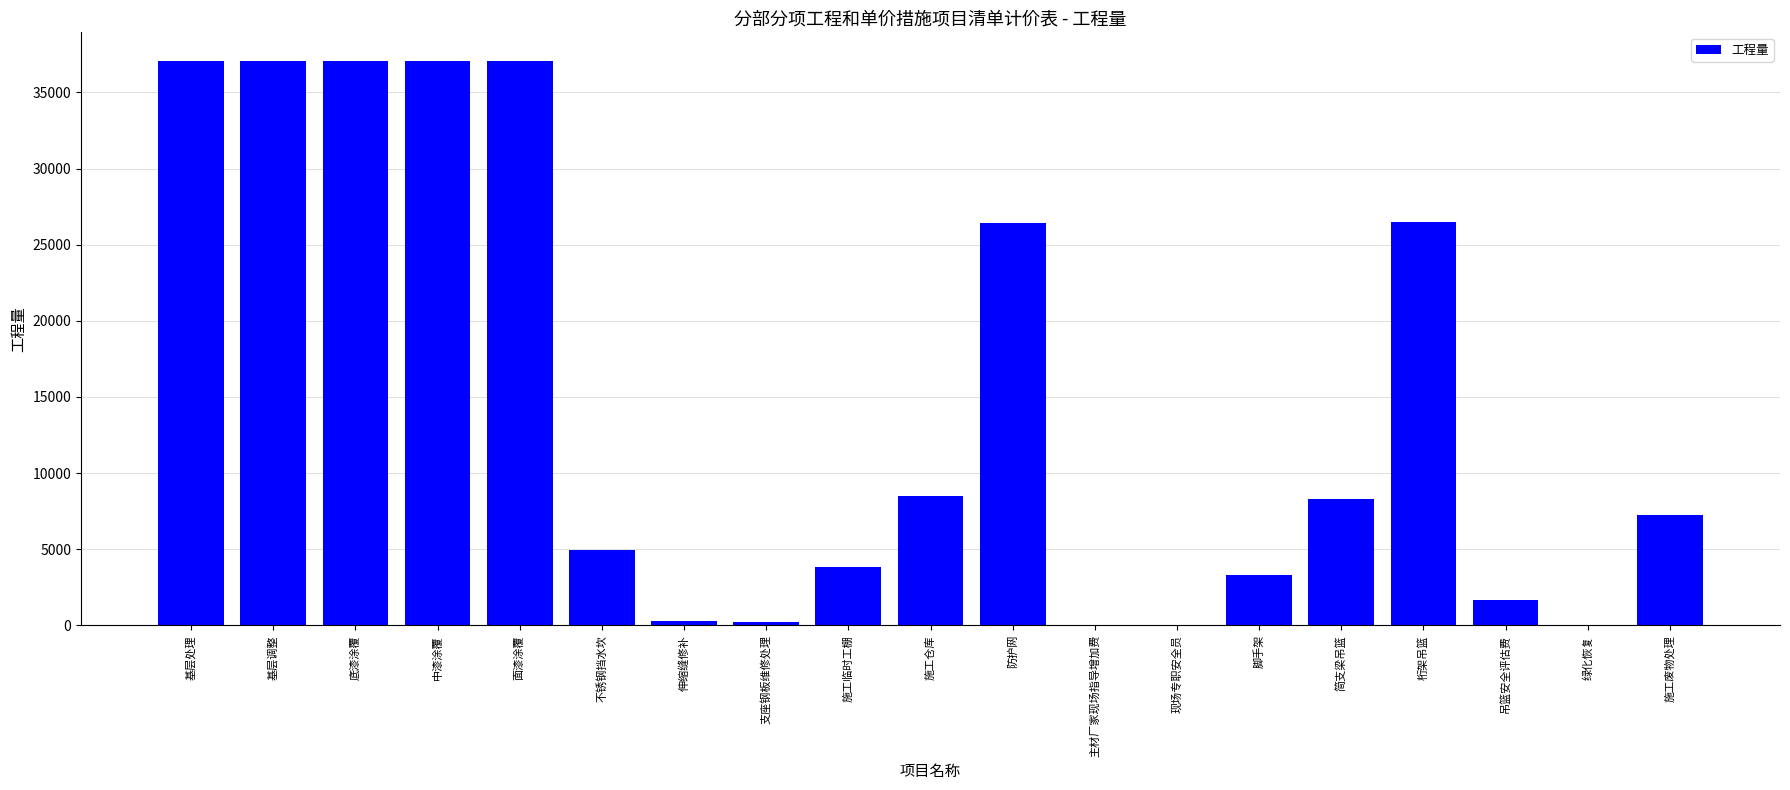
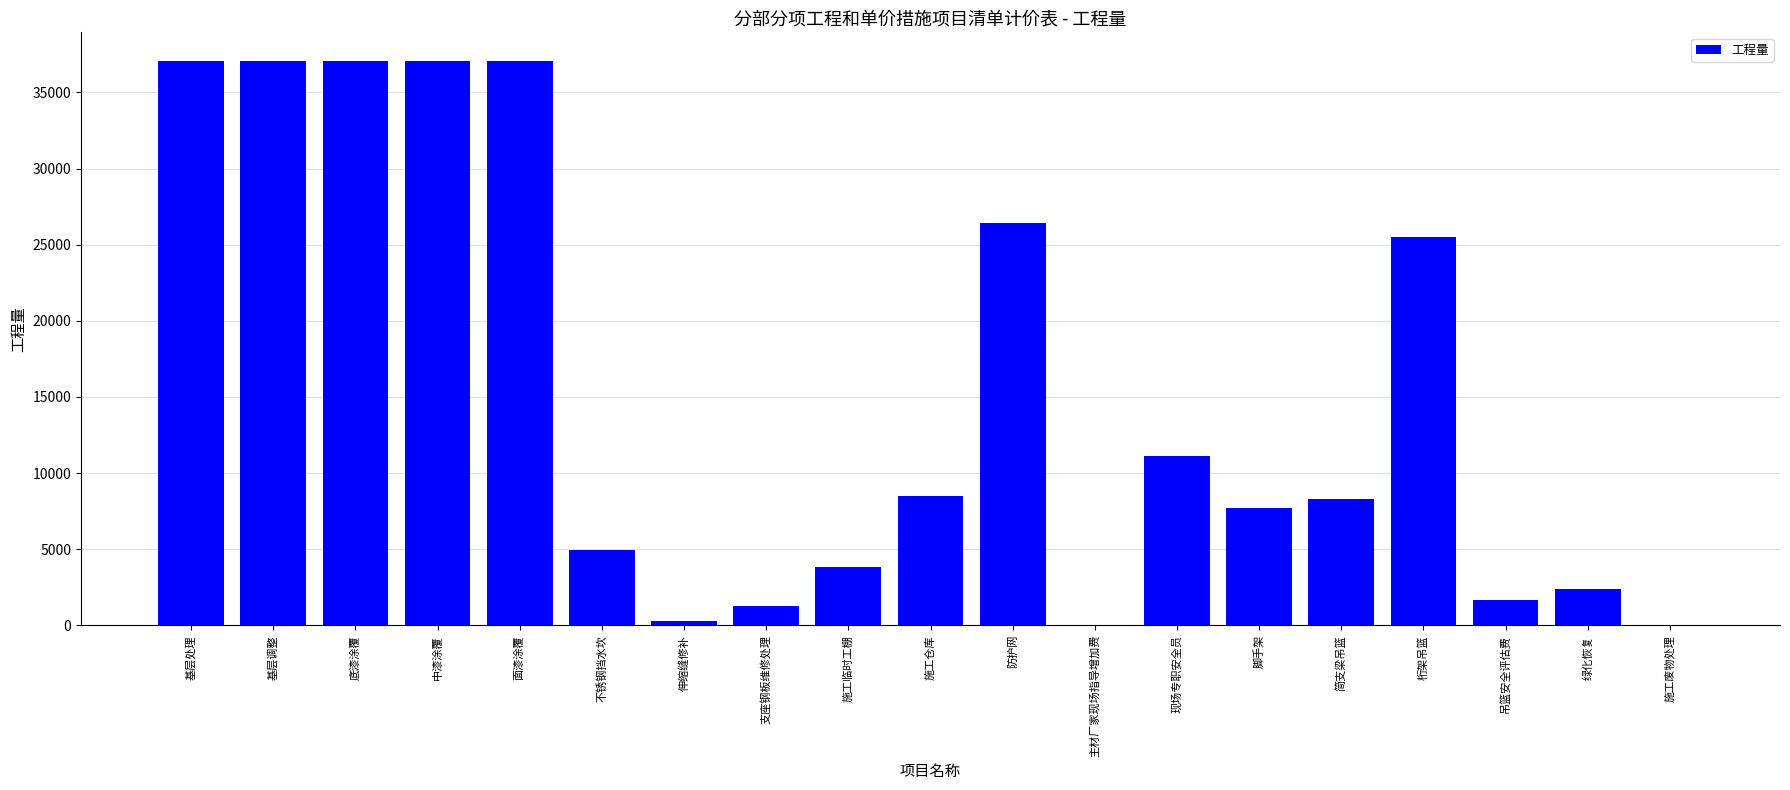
  {
    "基层处理": 37100,
    "基层调整": 37100,
    "底漆涂覆": 37100,
    "中漆涂覆": 37100,
    "面漆涂覆": 37100,
    "不锈钢挡水坎": 5000,
    "伸缩缝修补": 300,
-   "支座钢板维修处理": 200,
+   "支座钢板维修处理": 1300,
    "施工临时工棚": 3800,
    "施工仓库": 8500,
    "防护网": 26500,
-   "现场专职安全员": 0,
-   "脚手架": 3300,
+   "现场专职安全员": 11100,
+   "脚手架": 7700,
    "简支梁吊篮": 8300,
-   "桁架吊篮": 26500,
+   "桁架吊篮": 25500,
    "吊篮安全评估费": 1600,
-   "绿化恢复": 0,
-   "施工废物处理": 7300
+   "绿化恢复": 2400,
+   "施工废物处理": 0
  }
